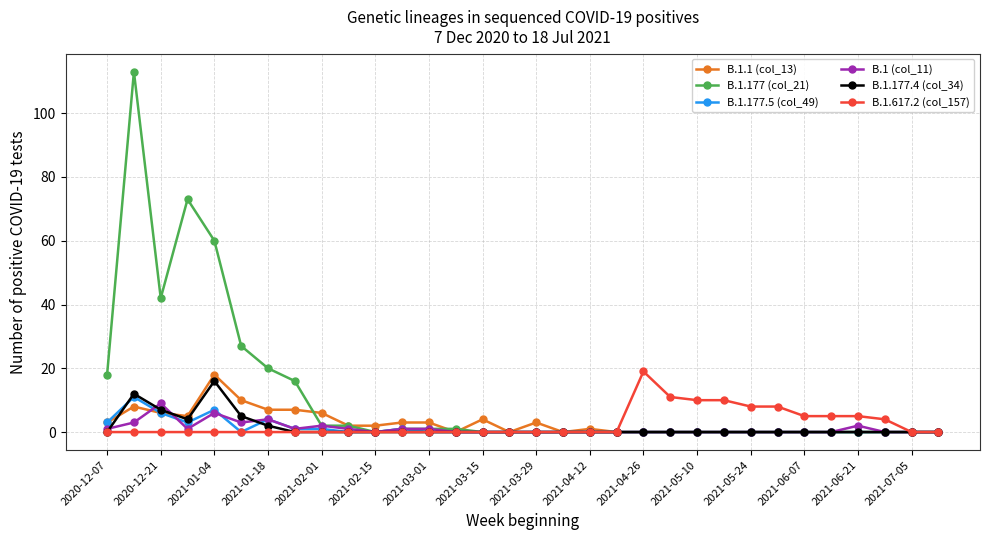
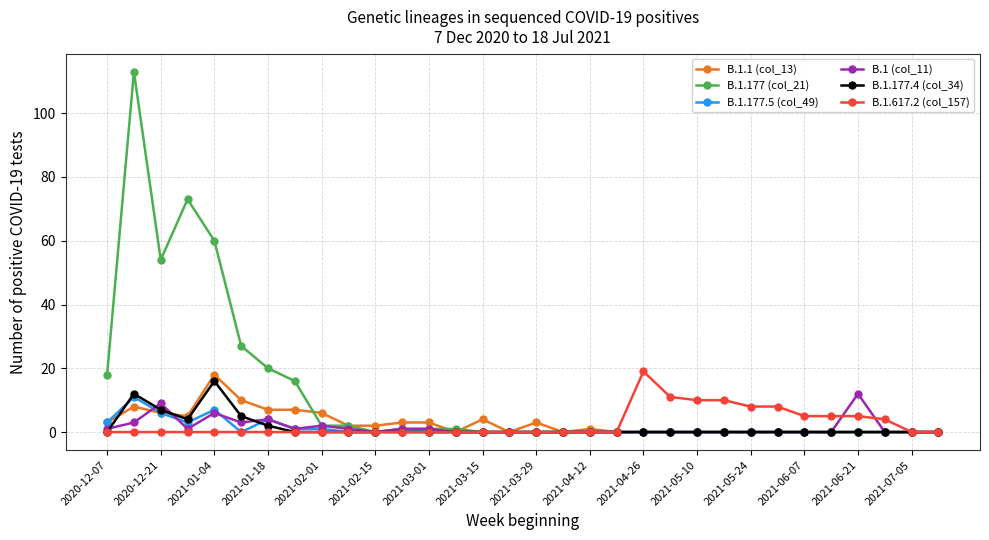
  {
    "B.1.177 (col_21)": {
      "2020-12-07": 18,
-     "2020-12-21": 42,
+     "2020-12-21": 54,
      "2021-01-04": 60,
      "2021-01-18": 20
    },
    "B.1.177.5 (col_49)": {
      "2021-01-04": 7,
      "2021-02-01": 1
    },
    "B.1 (col_11)": {
      "2020-12-07": 1,
      "2020-12-21": 9,
      "2021-01-04": 6,
-     "2021-06-21": 2
+     "2021-06-21": 12
    },
    "B.1.177.4 (col_34)": {
      "2020-12-21": 7,
      "2021-01-04": 16,
      "2021-01-18": 2
    }
  }
